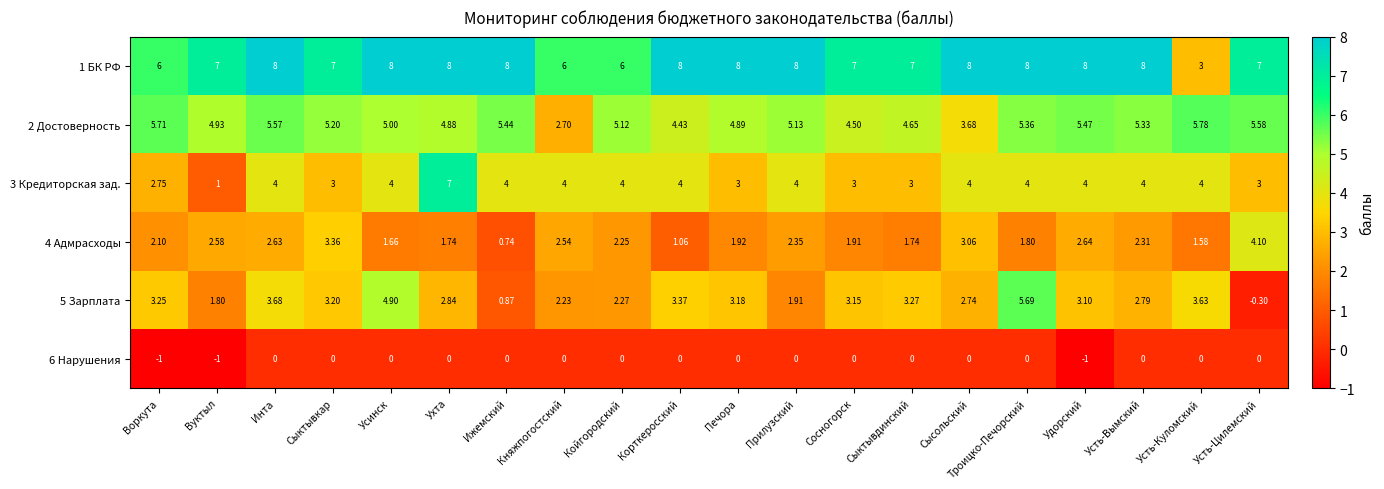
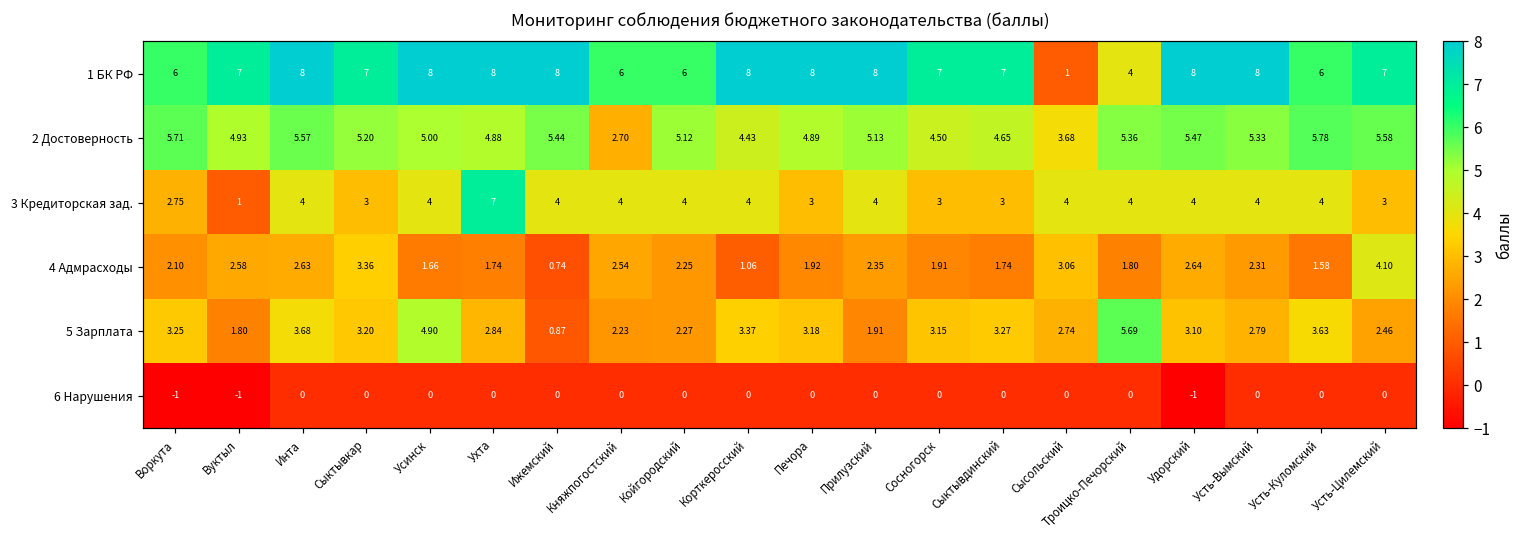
  {
    "1 БК РФ": {
      "Воркута": 6,
      "Вуктыл": 7,
      "Инта": 8,
      "Сыктывкар": 7,
      "Усинск": 8,
      "Ухта": 8,
      "Ижемский": 8,
      "Княжпогостский": 6,
      "Койгородский": 6,
      "Корткеросский": 8,
      "Печора": 8,
      "Прилузский": 8,
      "Сосногорск": 7,
      "Сыктывдинский": 7,
-     "Сысольский": 8,
-     "Троицко-Печорский": 8,
+     "Сысольский": 1,
+     "Троицко-Печорский": 4,
      "Удорский": 8,
      "Усть-Вымский": 8,
-     "Усть-Куломский": 3,
+     "Усть-Куломский": 6,
      "Усть-Цилемский": 7
    },
    "2 Достоверность": {
      "Воркута": 5.71,
      "Вуктыл": 4.93,
      "Инта": 5.57,
      "Сыктывкар": 5.20,
      "Усинск": 5.00,
      "Ухта": 4.88,
      "Ижемский": 5.44,
      "Княжпогостский": 2.70,
      "Койгородский": 5.12,
      "Корткеросский": 4.43,
      "Печора": 4.89,
      "Прилузский": 5.13,
      "Сосногорск": 4.50,
      "Сыктывдинский": 4.65,
      "Сысольский": 3.68,
      "Троицко-Печорский": 5.36,
      "Удорский": 5.47,
      "Усть-Вымский": 5.33,
      "Усть-Куломский": 5.78,
      "Усть-Цилемский": 5.58
    },
    "3 Кредиторская зад.": {
      "Воркута": 2.75,
      "Вуктыл": 1,
      "Инта": 4,
      "Сыктывкар": 3,
      "Усинск": 4,
      "Ухта": 7,
      "Ижемский": 4,
      "Княжпогостский": 4,
      "Койгородский": 4,
      "Корткеросский": 4,
      "Печора": 3,
      "Прилузский": 4,
      "Сосногорск": 3,
      "Сыктывдинский": 3,
      "Сысольский": 4,
      "Троицко-Печорский": 4,
      "Удорский": 4,
      "Усть-Вымский": 4,
      "Усть-Куломский": 4,
      "Усть-Цилемский": 3
    },
    "4 Адмрасходы": {
      "Воркута": 2.10,
      "Вуктыл": 2.58,
      "Инта": 2.63,
      "Сыктывкар": 3.36,
      "Усинск": 1.66,
      "Ухта": 1.74,
      "Ижемский": 0.74,
      "Княжпогостский": 2.54,
      "Койгородский": 2.25,
      "Корткеросский": 1.06,
      "Печора": 1.92,
      "Прилузский": 2.35,
      "Сосногорск": 1.91,
      "Сыктывдинский": 1.74,
      "Сысольский": 3.06,
      "Троицко-Печорский": 1.80,
      "Удорский": 2.64,
      "Усть-Вымский": 2.31,
      "Усть-Куломский": 1.58,
      "Усть-Цилемский": 4.10
    },
    "5 Зарплата": {
      "Воркута": 3.25,
      "Вуктыл": 1.80,
      "Инта": 3.68,
      "Сыктывкар": 3.20,
      "Усинск": 4.90,
      "Ухта": 2.84,
      "Ижемский": 0.87,
      "Княжпогостский": 2.23,
      "Койгородский": 2.27,
      "Корткеросский": 3.37,
      "Печора": 3.18,
      "Прилузский": 1.91,
      "Сосногорск": 3.15,
      "Сыктывдинский": 3.27,
      "Сысольский": 2.74,
      "Троицко-Печорский": 5.69,
      "Удорский": 3.10,
      "Усть-Вымский": 2.79,
      "Усть-Куломский": 3.63,
-     "Усть-Цилемский": -0.30
+     "Усть-Цилемский": 2.46
    },
    "6 Нарушения": {
      "Воркута": -1,
      "Вуктыл": -1,
      "Инта": 0,
      "Сыктывкар": 0,
      "Усинск": 0,
      "Ухта": 0,
      "Ижемский": 0,
      "Княжпогостский": 0,
      "Койгородский": 0,
      "Корткеросский": 0,
      "Печора": 0,
      "Прилузский": 0,
      "Сосногорск": 0,
      "Сыктывдинский": 0,
      "Сысольский": 0,
      "Троицко-Печорский": 0,
      "Удорский": -1,
      "Усть-Вымский": 0,
      "Усть-Куломский": 0,
      "Усть-Цилемский": 0
    }
  }
